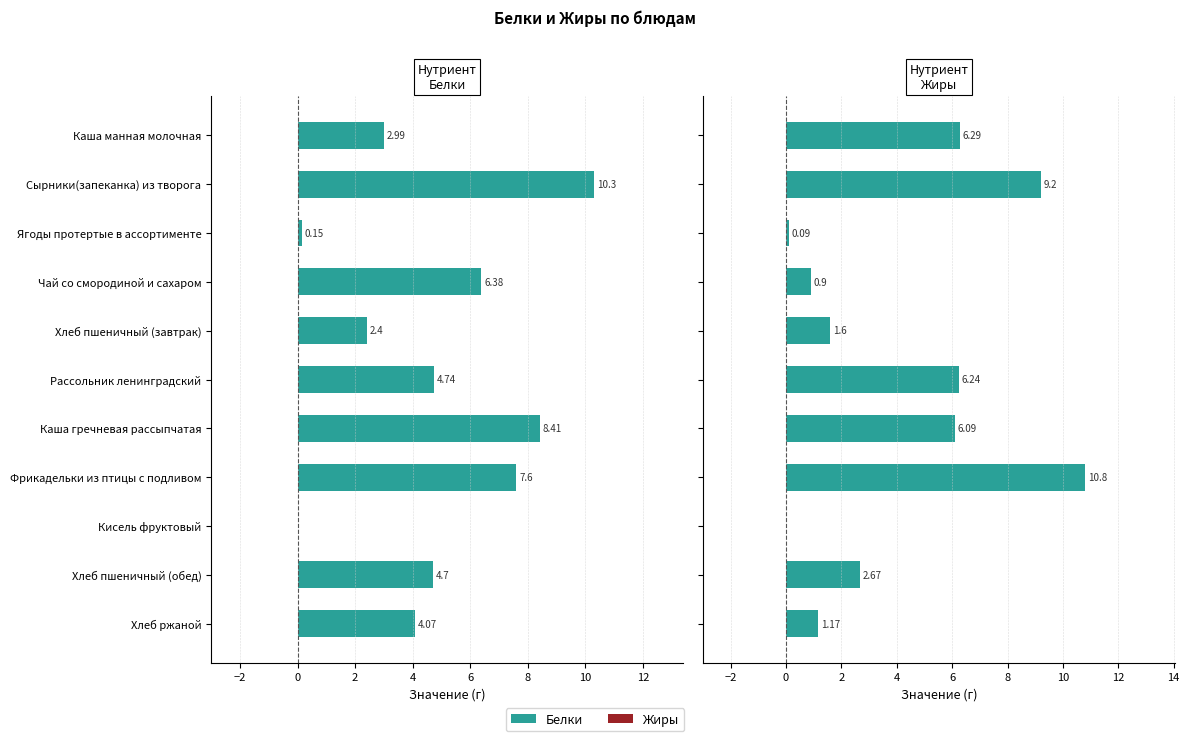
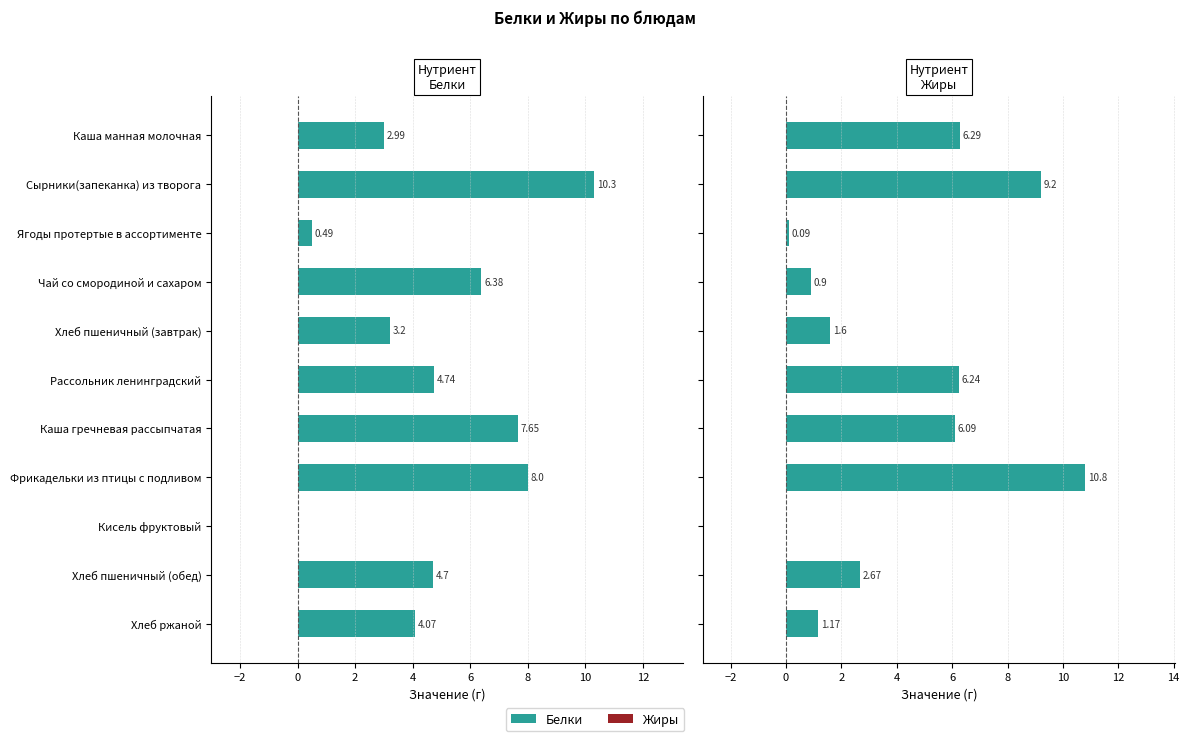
  {
    "Нутриент Белки": {
      "Каша манная молочная": 2.99,
      "Сырники(запеканка) из творога": 10.3,
-     "Ягоды протертые в ассортименте": 0.15,
+     "Ягоды протертые в ассортименте": 0.49,
      "Чай со смородиной и сахаром": 6.38,
-     "Хлеб пшеничный (завтрак)": 2.4,
+     "Хлеб пшеничный (завтрак)": 3.2,
      "Рассольник ленинградский": 4.74,
-     "Каша гречневая рассыпчатая": 8.41,
-     "Фрикадельки из птицы с подливом": 7.6,
+     "Каша гречневая рассыпчатая": 7.65,
+     "Фрикадельки из птицы с подливом": 8.0,
      "Хлеб пшеничный (обед)": 4.7,
      "Хлеб ржаной": 4.07
    }
  }
